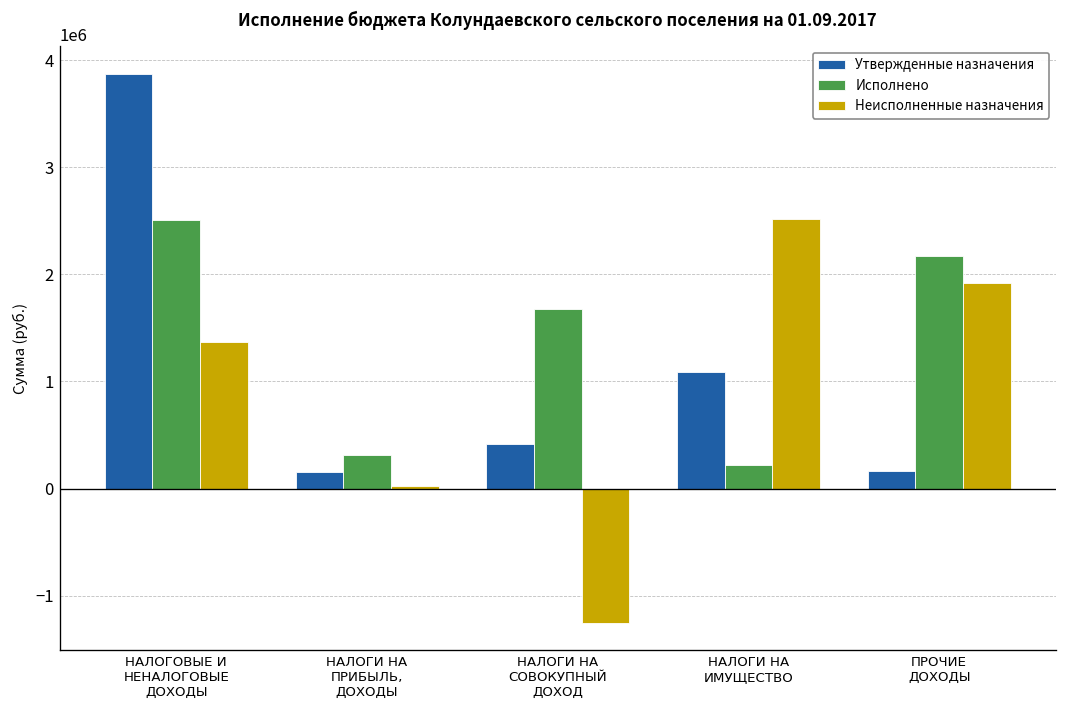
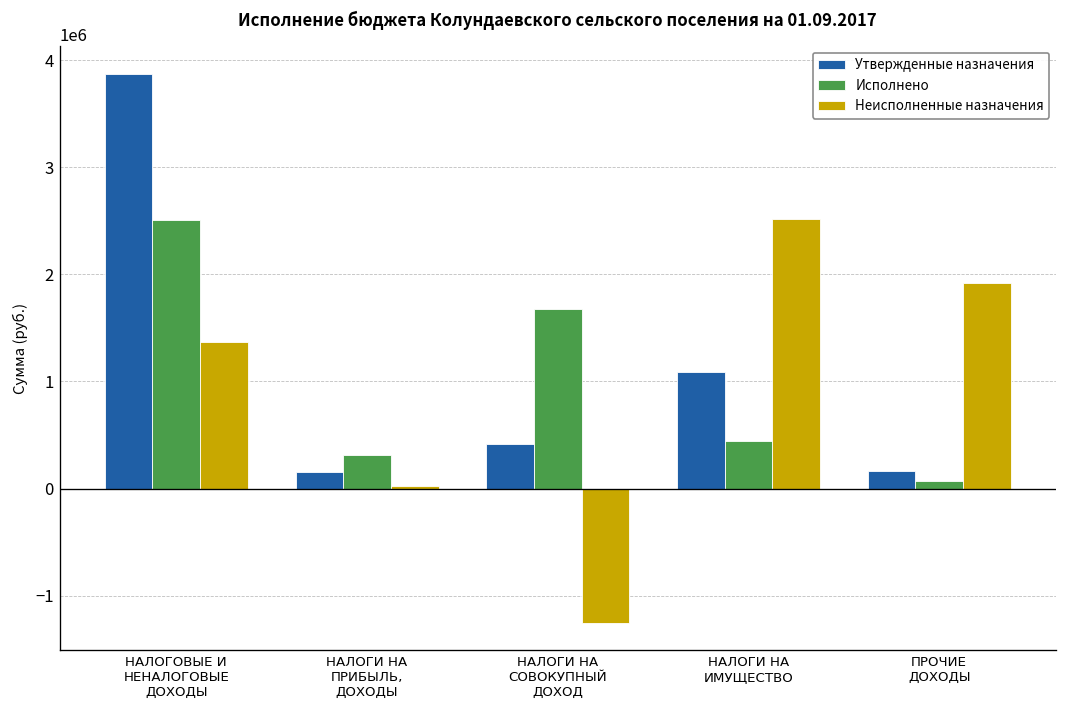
  {
    "Утвержденные назначения": {
      "НАЛОГОВЫЕ И НЕНАЛОГОВЫЕ ДОХОДЫ": 3900000,
      "НАЛОГИ НА ПРИБЫЛЬ, ДОХОДЫ": 200000,
      "НАЛОГИ НА СОВОКУПНЫЙ ДОХОД": 400000,
      "НАЛОГИ НА ИМУЩЕСТВО": 1100000,
      "ПРОЧИЕ ДОХОДЫ": 200000
    },
    "Исполнено": {
      "НАЛОГОВЫЕ И НЕНАЛОГОВЫЕ ДОХОДЫ": 2500000,
      "НАЛОГИ НА ПРИБЫЛЬ, ДОХОДЫ": 300000,
      "НАЛОГИ НА СОВОКУПНЫЙ ДОХОД": 1700000,
-     "НАЛОГИ НА ИМУЩЕСТВО": 200000,
-     "ПРОЧИЕ ДОХОДЫ": 2200000
+     "НАЛОГИ НА ИМУЩЕСТВО": 400000,
+     "ПРОЧИЕ ДОХОДЫ": 100000
    },
    "Неисполненные назначения": {
      "НАЛОГОВЫЕ И НЕНАЛОГОВЫЕ ДОХОДЫ": 1400000,
      "НАЛОГИ НА СОВОКУПНЫЙ ДОХОД": -1300000,
      "НАЛОГИ НА ИМУЩЕСТВО": 2500000,
      "ПРОЧИЕ ДОХОДЫ": 1900000
    }
  }
